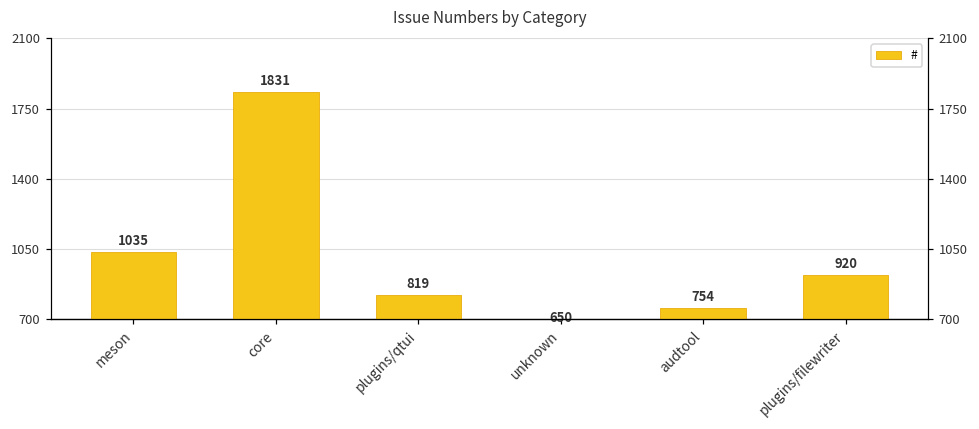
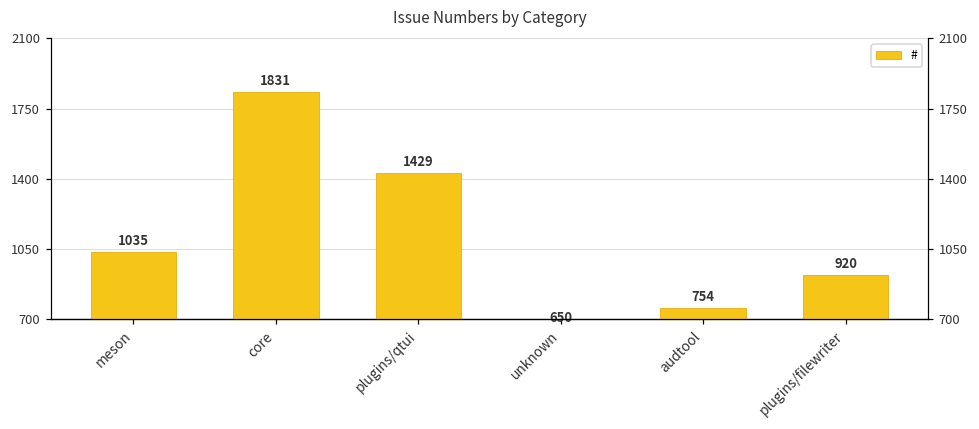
  {
    "meson": 1035,
    "core": 1831,
-   "plugins/qtui": 819,
+   "plugins/qtui": 1429,
    "audtool": 754,
    "plugins/filewriter": 920
  }
